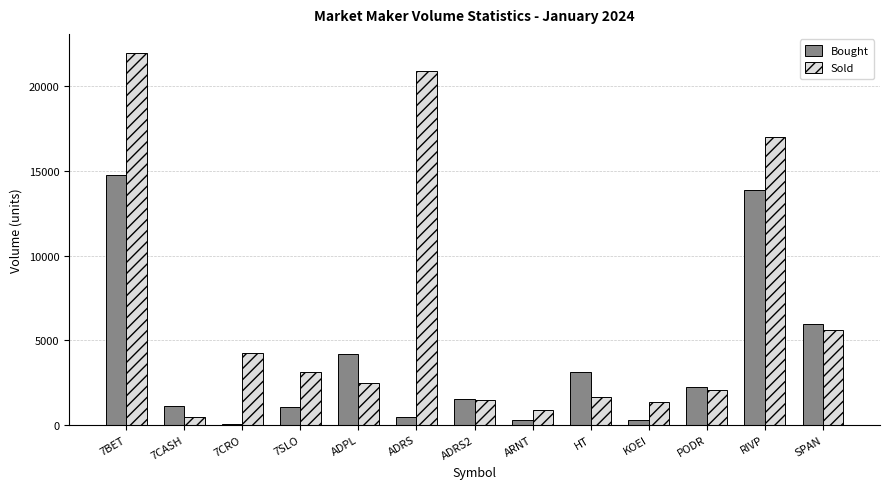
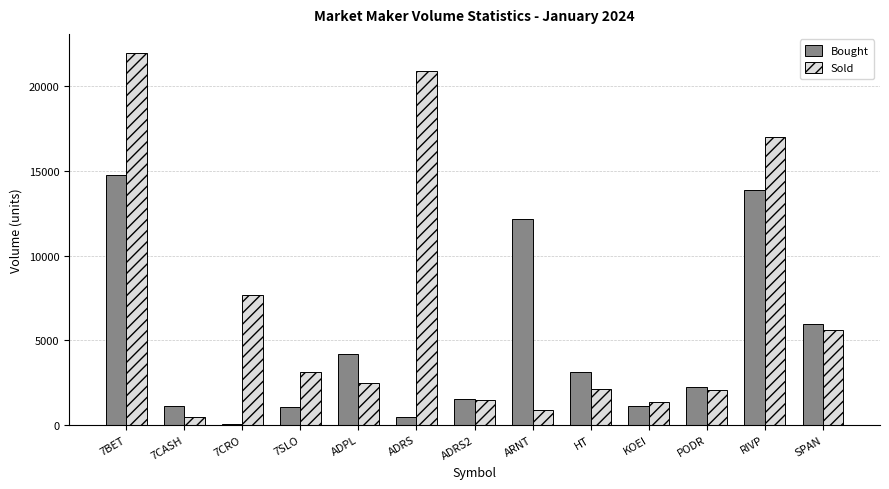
  {
    "Bought": {
      "7BET": 14700,
      "7CASH": 1100,
      "7SLO": 1000,
      "ADPL": 4200,
      "ADRS": 400,
      "ADRS2": 1500,
-     "ARNT": 300,
+     "ARNT": 12200,
      "HT": 3100,
-     "KOEI": 300,
+     "KOEI": 1100,
      "PODR": 2200,
      "RIVP": 13800,
      "SPAN": 6000
    },
    "Sold": {
      "7BET": 22000,
      "7CASH": 500,
-     "7CRO": 4200,
+     "7CRO": 7700,
      "7SLO": 3100,
      "ADPL": 2500,
      "ADRS": 20900,
      "ADRS2": 1500,
      "ARNT": 900,
-     "HT": 1600,
+     "HT": 2100,
      "KOEI": 1300,
      "PODR": 2100,
      "RIVP": 17000,
      "SPAN": 5600
    }
  }
